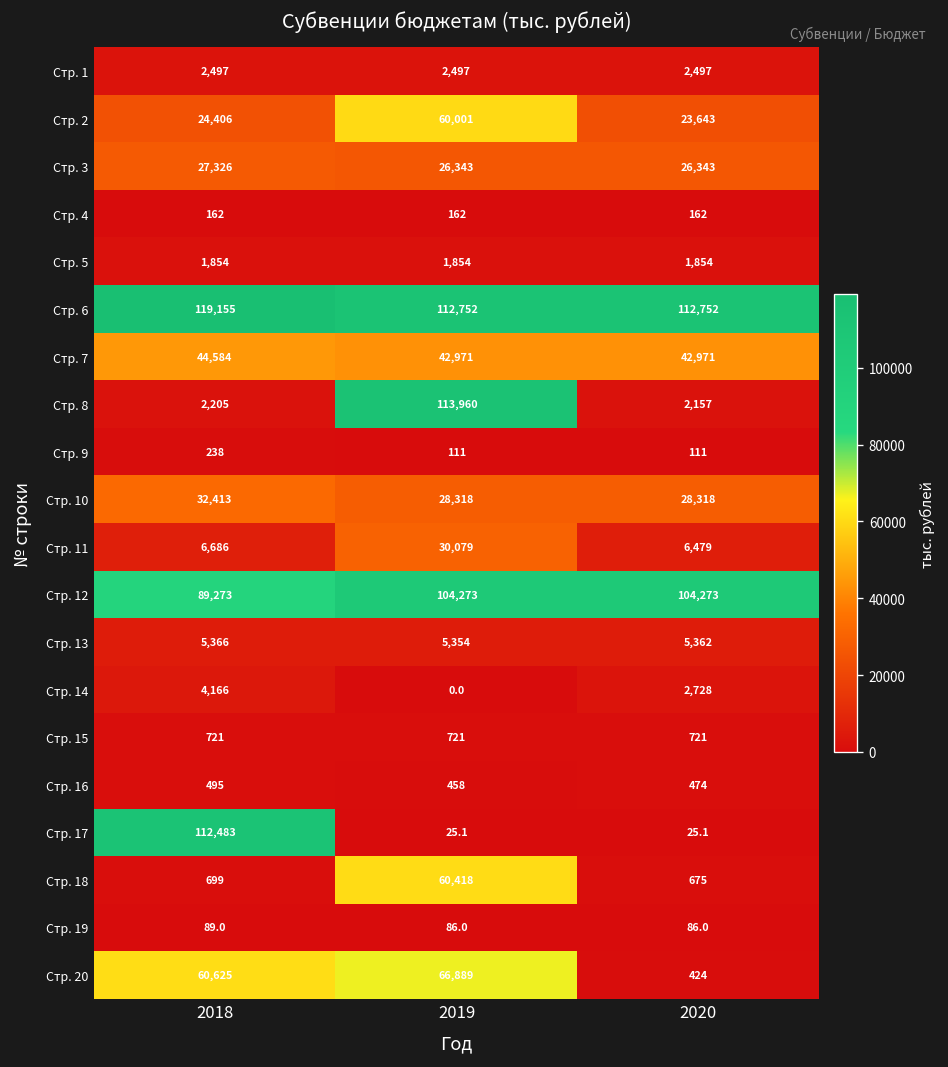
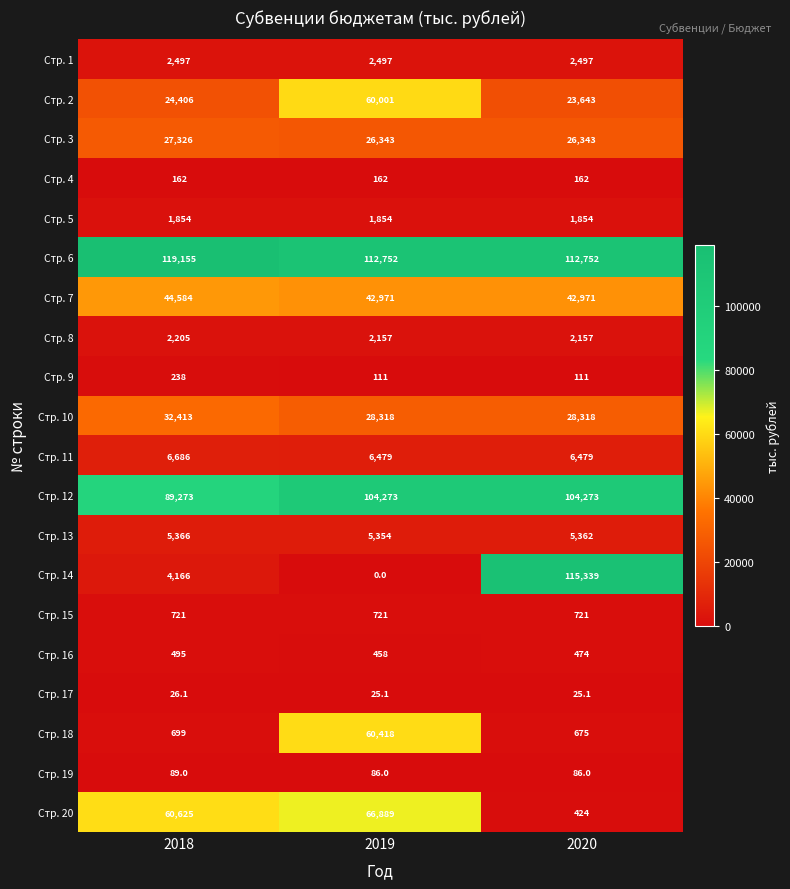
  {
    "Стр. 1": {
      "2018": "2,497",
      "2019": "2,497",
      "2020": "2,497"
    },
    "Стр. 2": {
      "2018": "24,406",
      "2019": "60,001",
      "2020": "23,643"
    },
    "Стр. 3": {
      "2018": "27,326",
      "2019": "26,343",
      "2020": "26,343"
    },
    "Стр. 4": {
      "2018": "162",
      "2019": "162",
      "2020": "162"
    },
    "Стр. 5": {
      "2018": "1,854",
      "2019": "1,854",
      "2020": "1,854"
    },
    "Стр. 6": {
      "2018": "119,155",
      "2019": "112,752",
      "2020": "112,752"
    },
    "Стр. 7": {
      "2018": "44,584",
      "2019": "42,971",
      "2020": "42,971"
    },
    "Стр. 8": {
      "2018": "2,205",
-     "2019": "113,960",
+     "2019": "2,157",
      "2020": "2,157"
    },
    "Стр. 9": {
      "2018": "238",
      "2019": "111",
      "2020": "111"
    },
    "Стр. 10": {
      "2018": "32,413",
      "2019": "28,318",
      "2020": "28,318"
    },
    "Стр. 11": {
      "2018": "6,686",
-     "2019": "30,079",
+     "2019": "6,479",
      "2020": "6,479"
    },
    "Стр. 12": {
      "2018": "89,273",
      "2019": "104,273",
      "2020": "104,273"
    },
    "Стр. 13": {
      "2018": "5,366",
      "2019": "5,354",
      "2020": "5,362"
    },
    "Стр. 14": {
      "2018": "4,166",
      "2019": "0.0",
-     "2020": "2,728"
+     "2020": "115,339"
    },
    "Стр. 15": {
      "2018": "721",
      "2019": "721",
      "2020": "721"
    },
    "Стр. 16": {
      "2018": "495",
      "2019": "458",
      "2020": "474"
    },
    "Стр. 17": {
-     "2018": "112,483",
+     "2018": "26.1",
      "2019": "25.1",
      "2020": "25.1"
    },
    "Стр. 18": {
      "2018": "699",
      "2019": "60,418",
      "2020": "675"
    },
    "Стр. 19": {
      "2018": "89.0",
      "2019": "86.0",
      "2020": "86.0"
    },
    "Стр. 20": {
      "2018": "60,625",
      "2019": "66,889",
      "2020": "424"
    }
  }
